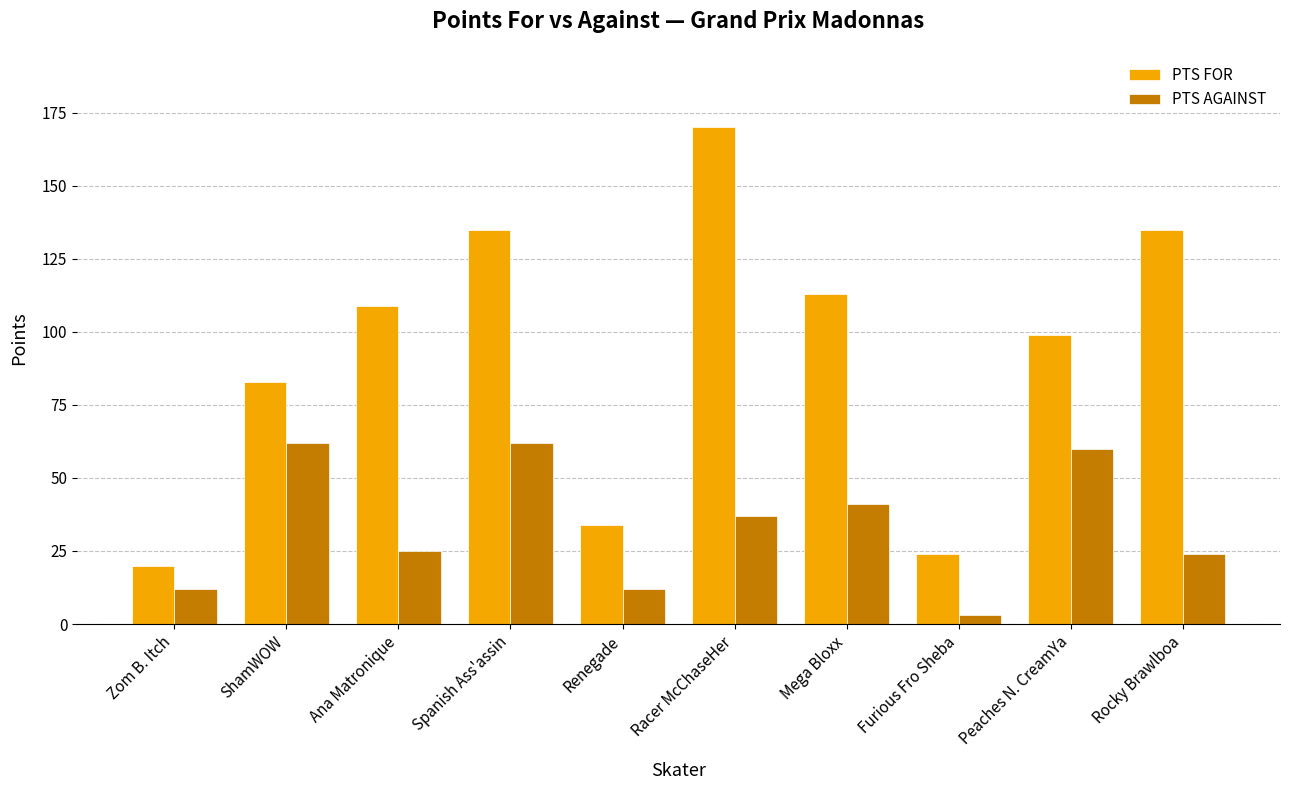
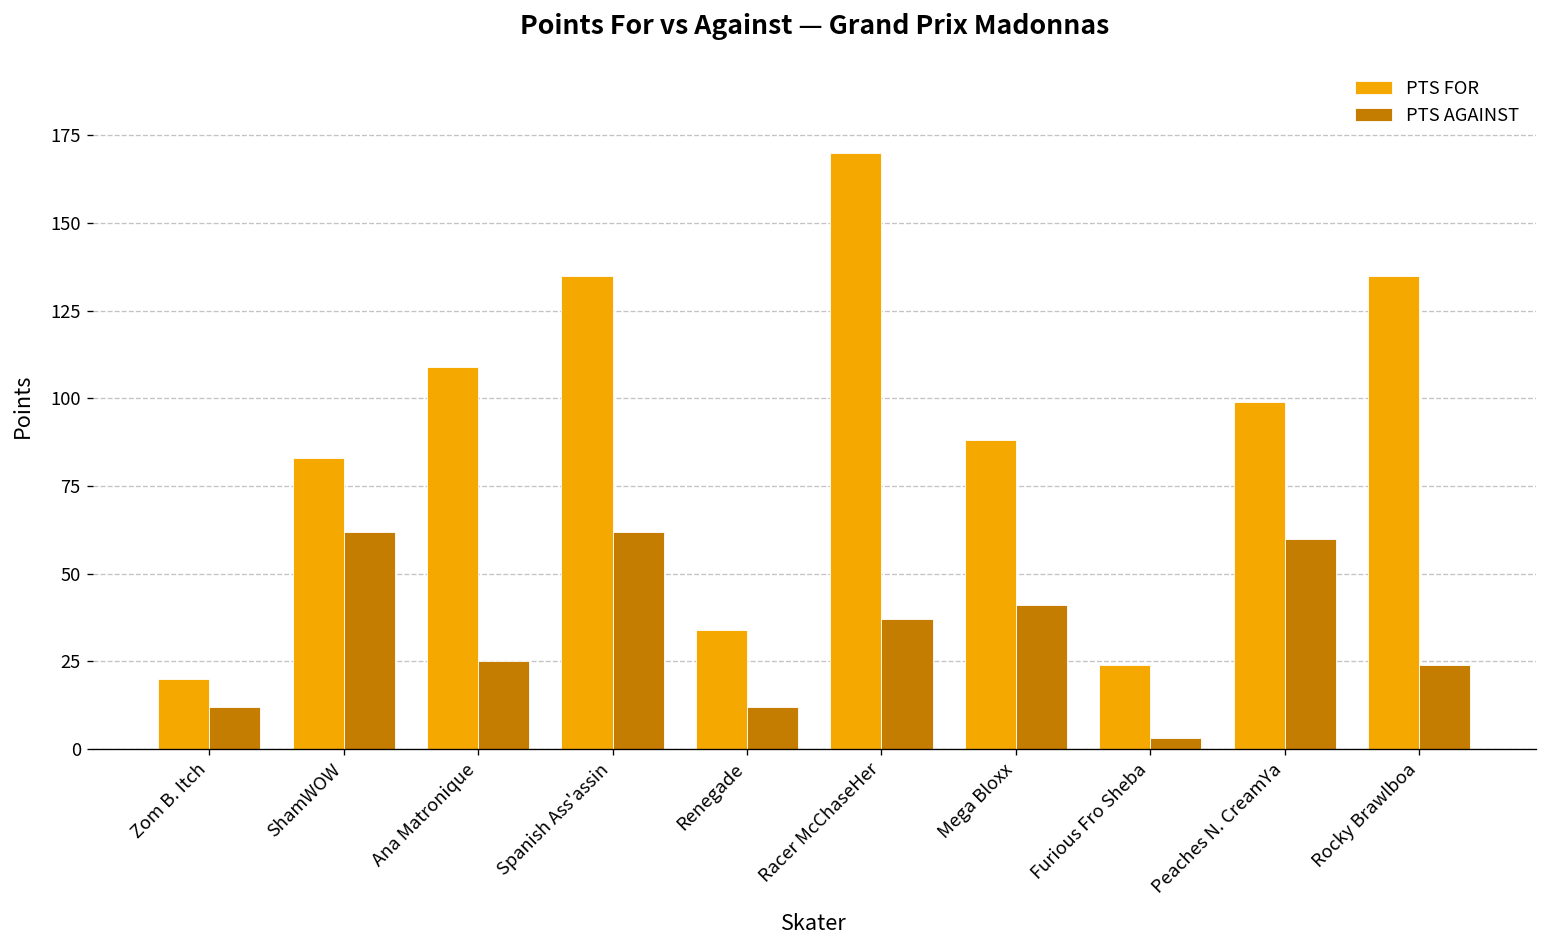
  {
    "PTS FOR": {
      "Zom B. Itch": 20,
      "ShamWOW": 83,
      "Ana Matronique": 109,
      "Spanish Ass'assin": 135,
      "Renegade": 34,
      "Racer McChaseHer": 170,
-     "Mega Bloxx": 113,
+     "Mega Bloxx": 88,
      "Furious Fro Sheba": 24,
      "Peaches N. CreamYa": 99,
      "Rocky Brawlboa": 135
    },
    "PTS AGAINST": {
      "Zom B. Itch": 12,
      "ShamWOW": 62,
      "Ana Matronique": 25,
      "Spanish Ass'assin": 62,
      "Renegade": 12,
      "Racer McChaseHer": 37,
      "Mega Bloxx": 41,
      "Furious Fro Sheba": 3,
      "Peaches N. CreamYa": 60,
      "Rocky Brawlboa": 24
    }
  }
